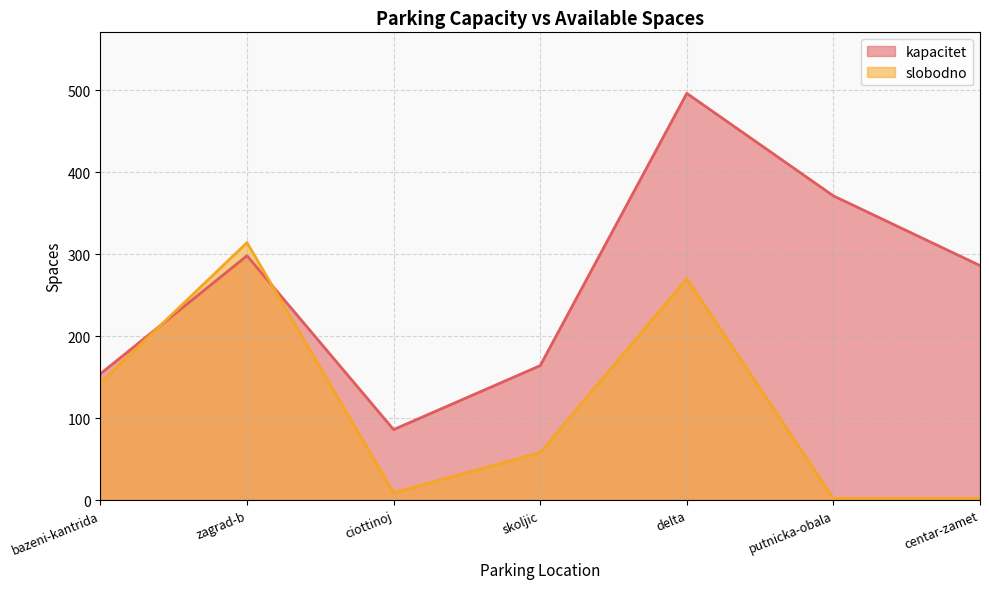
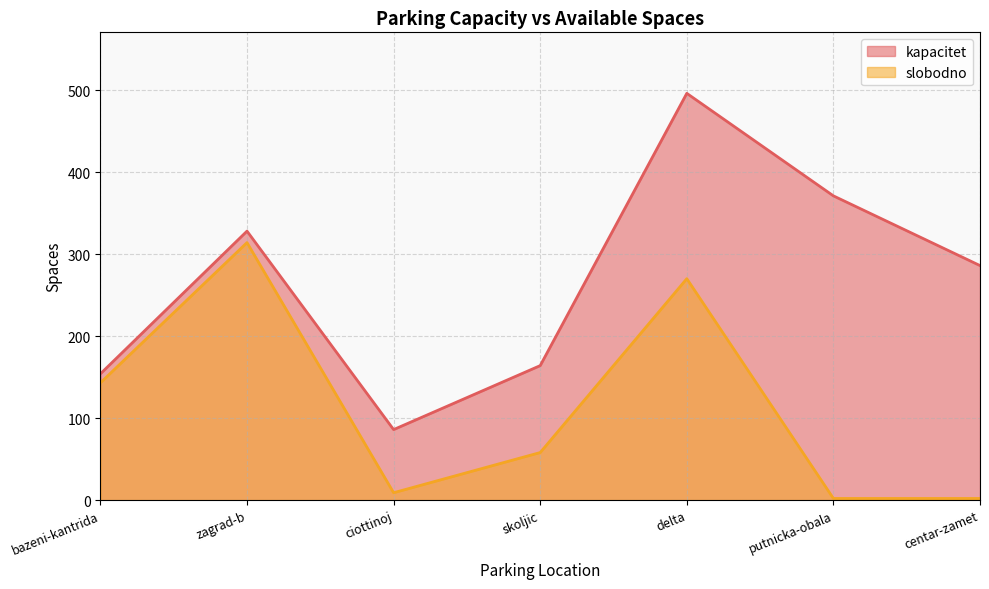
  {
    "kapacitet": {
      "bazeni-kantrida": 150,
-     "zagrad-b": 300,
+     "zagrad-b": 330,
      "ciottinoj": 90,
      "skoljic": 160,
      "delta": 500,
      "putnicka-obala": 370,
      "centar-zamet": 290
    },
    "slobodno": {
      "bazeni-kantrida": 140,
      "zagrad-b": 310,
      "ciottinoj": 10,
      "skoljic": 60,
      "delta": 270,
      "putnicka-obala": 0,
      "centar-zamet": 0
    }
  }
